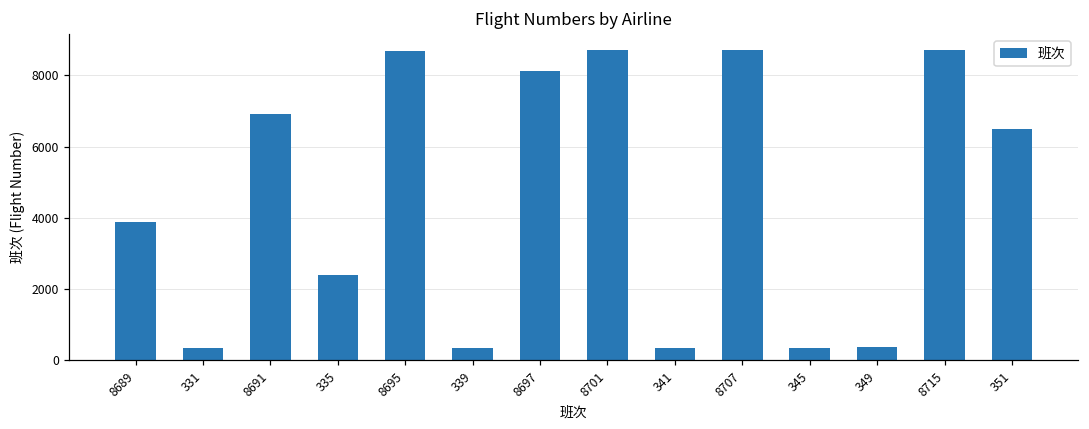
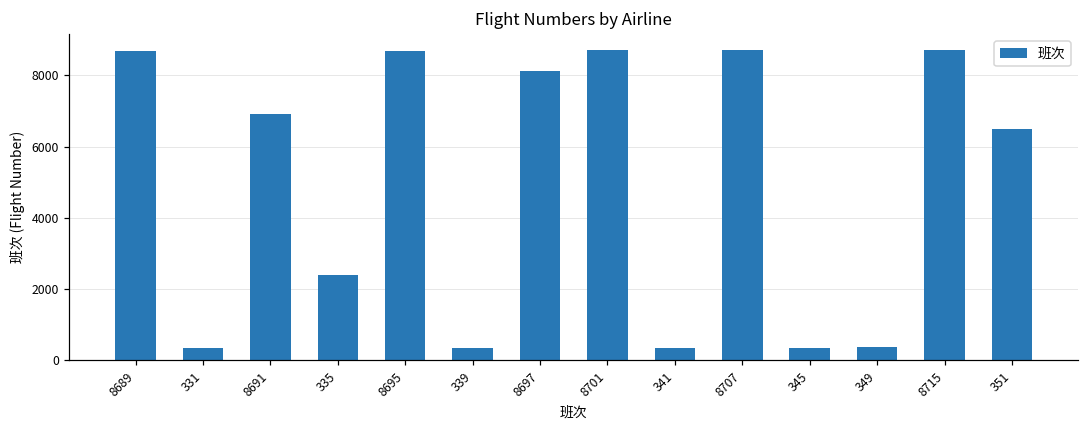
  {
-   "8689": 3900,
+   "8689": 8700,
    "331": 300,
    "8691": 6900,
    "335": 2400,
    "8695": 8700,
    "339": 300,
    "8697": 8100,
    "8701": 8700,
    "341": 300,
    "8707": 8700,
    "345": 300,
    "349": 300,
    "8715": 8700,
    "351": 6500
  }
